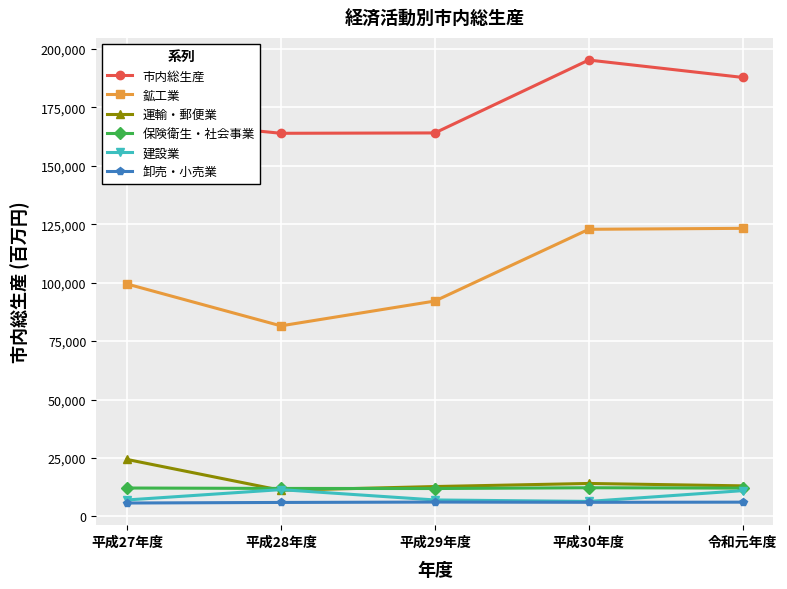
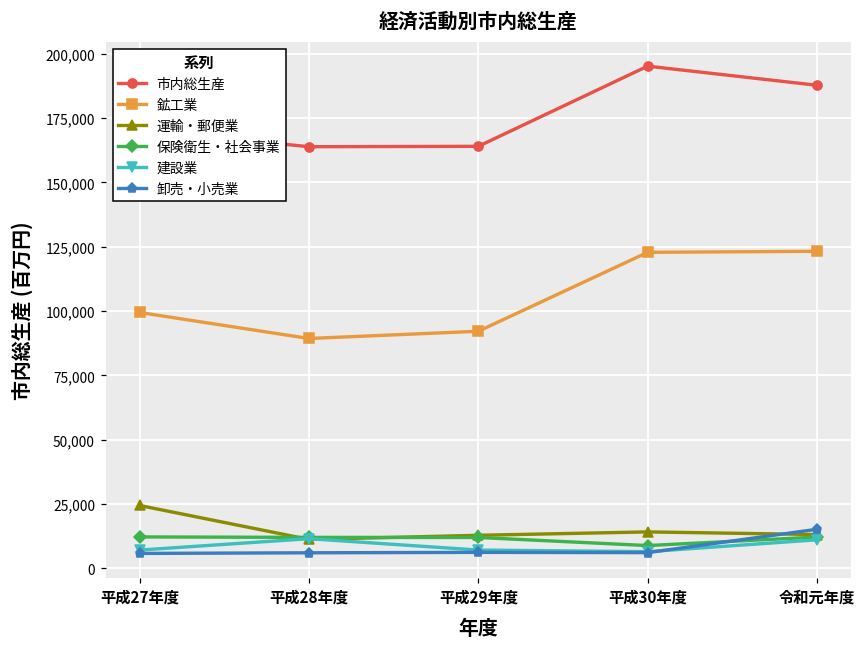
  {
    "市内総生産": {
      "平成28年度": "164,000",
      "平成29年度": "164,000",
      "平成30年度": "195,000",
      "令和元年度": "188,000"
    },
    "鉱工業": {
      "平成27年度": "99,000",
-     "平成28年度": "82,000",
+     "平成28年度": "89,000",
      "平成29年度": "92,000",
      "平成30年度": "123,000",
      "令和元年度": "123,000"
    },
    "運輸・郵便業": {
      "平成27年度": "24,000",
      "平成30年度": "14,000"
    },
    "保険衛生・社会事業": {
      "平成27年度": "12,000",
-     "平成30年度": "12,000"
+     "平成30年度": "9,000"
    },
    "建設業": {
      "平成27年度": "7,000"
    },
    "卸売・小売業": {
      "平成27年度": "6,000",
      "平成28年度": "6,000",
-     "令和元年度": "6,000"
+     "令和元年度": "15,000"
    }
  }
